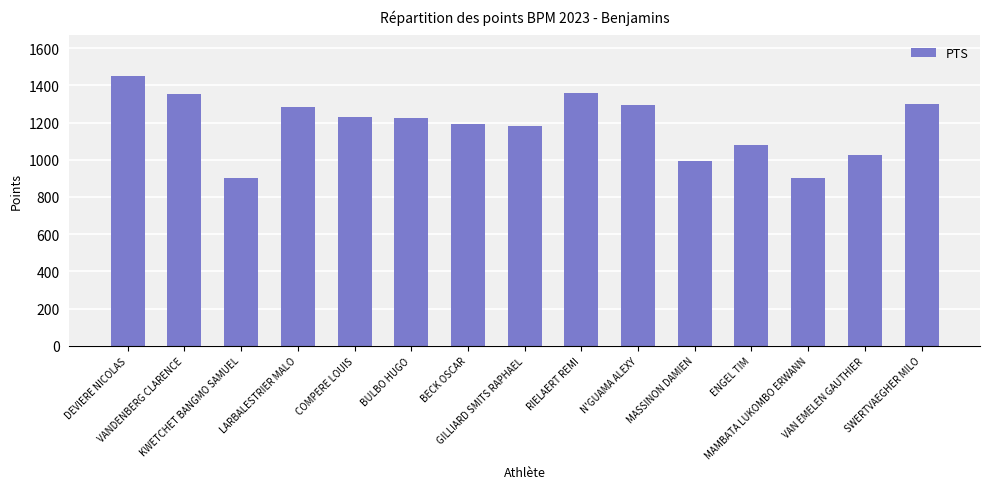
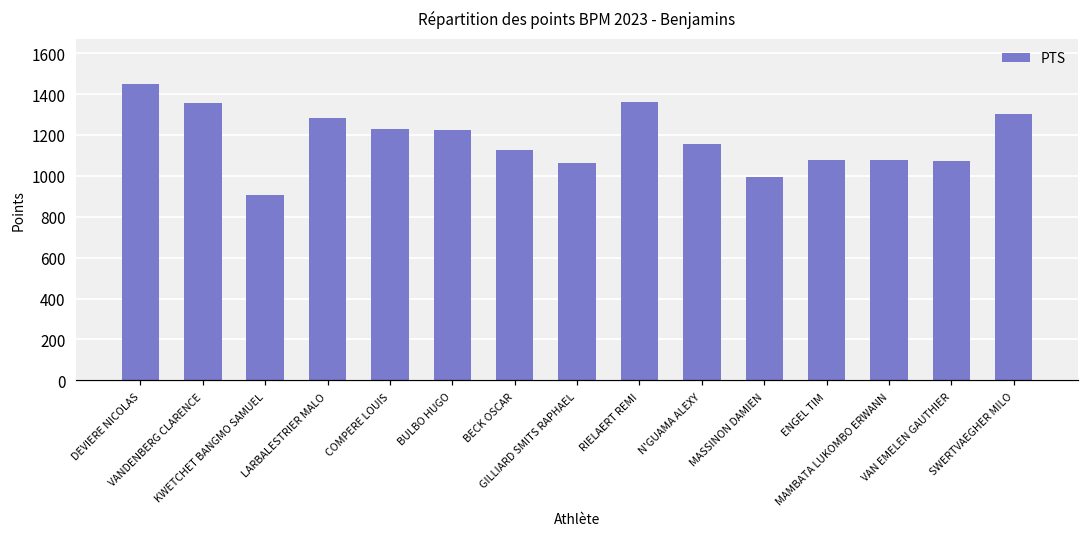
  {
    "DEVIERE NICOLAS": 1450,
    "VANDENBERG CLARENCE": 1360,
    "KWETCHET BANGMO SAMUEL": 900,
    "LARBALESTRIER MALO": 1290,
    "COMPERE LOUIS": 1230,
    "BULBO HUGO": 1220,
-   "BECK OSCAR": 1190,
-   "GILLIARD SMITS RAPHAEL": 1180,
+   "BECK OSCAR": 1130,
+   "GILLIARD SMITS RAPHAEL": 1060,
    "RIELAERT REMI": 1360,
-   "N'GUAMA ALEXY": 1300,
+   "N'GUAMA ALEXY": 1160,
    "MASSINON DAMIEN": 990,
    "ENGEL TIM": 1080,
-   "MAMBATA LUKOMBO ERWANN": 900,
-   "VAN EMELEN GAUTHIER": 1030,
+   "MAMBATA LUKOMBO ERWANN": 1080,
+   "VAN EMELEN GAUTHIER": 1070,
    "SWERTVAEGHER MILO": 1300
  }
